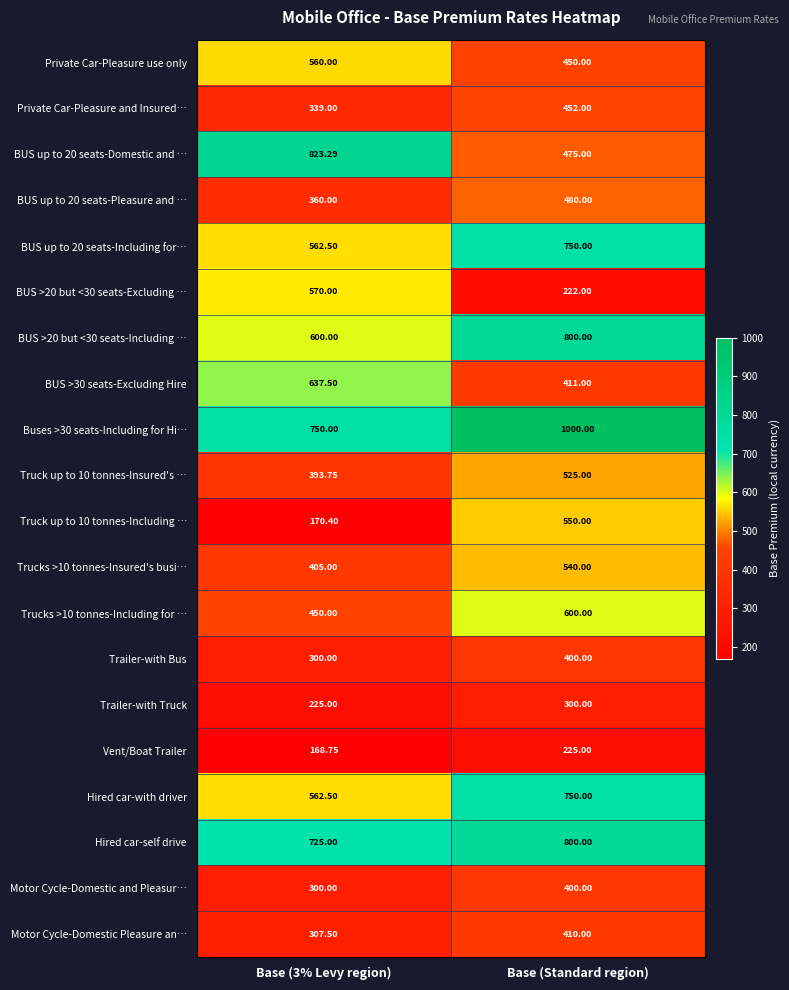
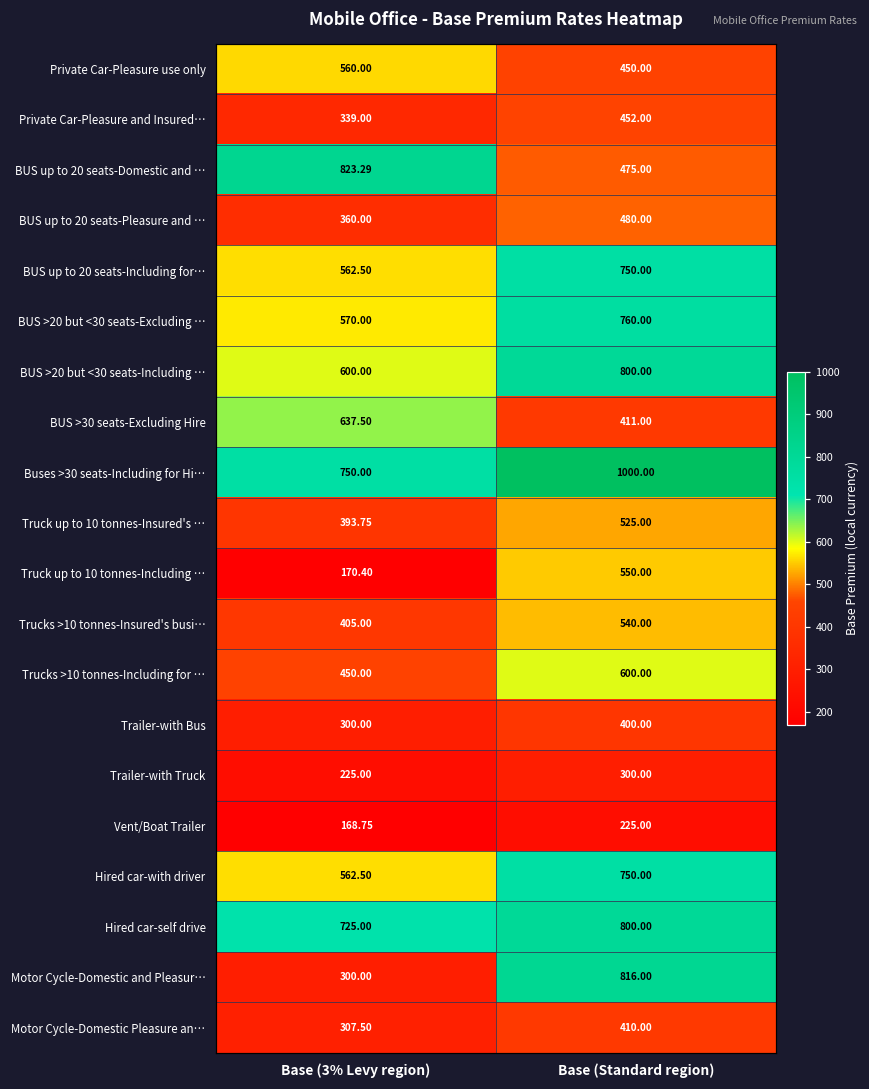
  {
    "Private Car-Pleasure use only": {
      "Base (3% Levy region)": 560.00,
      "Base (Standard region)": 450.00
    },
    "Private Car-Pleasure and Insured…": {
      "Base (3% Levy region)": 339.00,
      "Base (Standard region)": 452.00
    },
    "BUS up to 20 seats-Domestic and …": {
      "Base (3% Levy region)": 823.29,
      "Base (Standard region)": 475.00
    },
    "BUS up to 20 seats-Pleasure and …": {
      "Base (3% Levy region)": 360.00,
      "Base (Standard region)": 480.00
    },
    "BUS up to 20 seats-Including for…": {
      "Base (3% Levy region)": 562.50,
      "Base (Standard region)": 750.00
    },
    "BUS >20 but <30 seats-Excluding …": {
      "Base (3% Levy region)": 570.00,
-     "Base (Standard region)": 222.00
+     "Base (Standard region)": 760.00
    },
    "BUS >20 but <30 seats-Including …": {
      "Base (3% Levy region)": 600.00,
      "Base (Standard region)": 800.00
    },
    "BUS >30 seats-Excluding Hire": {
      "Base (3% Levy region)": 637.50,
      "Base (Standard region)": 411.00
    },
    "Buses >30 seats-Including for Hi…": {
      "Base (3% Levy region)": 750.00,
      "Base (Standard region)": 1000.00
    },
    "Truck up to 10 tonnes-Insured's …": {
      "Base (3% Levy region)": 393.75,
      "Base (Standard region)": 525.00
    },
    "Truck up to 10 tonnes-Including …": {
      "Base (3% Levy region)": 170.40,
      "Base (Standard region)": 550.00
    },
    "Trucks >10 tonnes-Insured's busi…": {
      "Base (3% Levy region)": 405.00,
      "Base (Standard region)": 540.00
    },
    "Trucks >10 tonnes-Including for …": {
      "Base (3% Levy region)": 450.00,
      "Base (Standard region)": 600.00
    },
    "Trailer-with Bus": {
      "Base (3% Levy region)": 300.00,
      "Base (Standard region)": 400.00
    },
    "Trailer-with Truck": {
      "Base (3% Levy region)": 225.00,
      "Base (Standard region)": 300.00
    },
    "Vent/Boat Trailer": {
      "Base (3% Levy region)": 168.75,
      "Base (Standard region)": 225.00
    },
    "Hired car-with driver": {
      "Base (3% Levy region)": 562.50,
      "Base (Standard region)": 750.00
    },
    "Hired car-self drive": {
      "Base (3% Levy region)": 725.00,
      "Base (Standard region)": 800.00
    },
    "Motor Cycle-Domestic and Pleasur…": {
      "Base (3% Levy region)": 300.00,
-     "Base (Standard region)": 400.00
+     "Base (Standard region)": 816.00
    },
    "Motor Cycle-Domestic Pleasure an…": {
      "Base (3% Levy region)": 307.50,
      "Base (Standard region)": 410.00
    }
  }
